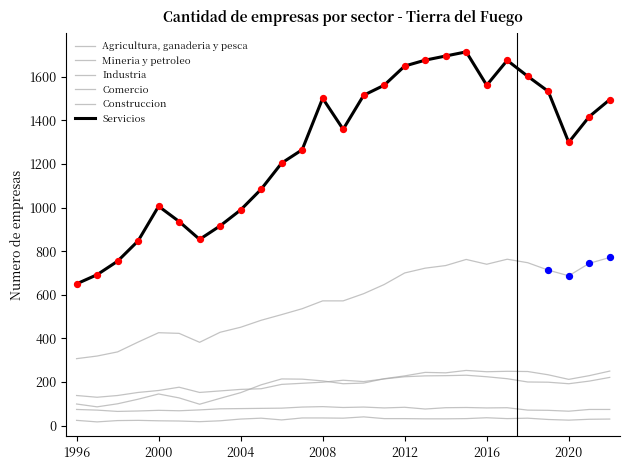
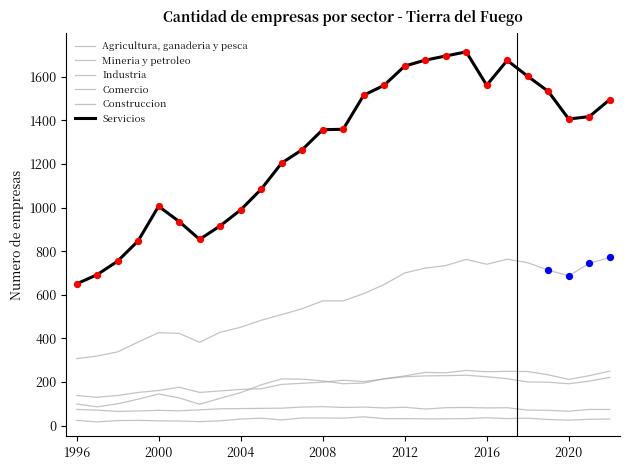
  {
    "Servicios": {
      "1996": 650,
      "2000": 1010,
      "2004": 990,
-     "2008": 1500,
+     "2008": 1360,
      "2012": 1650,
      "2016": 1560,
-     "2020": 1300
+     "2020": 1410
    }
  }
